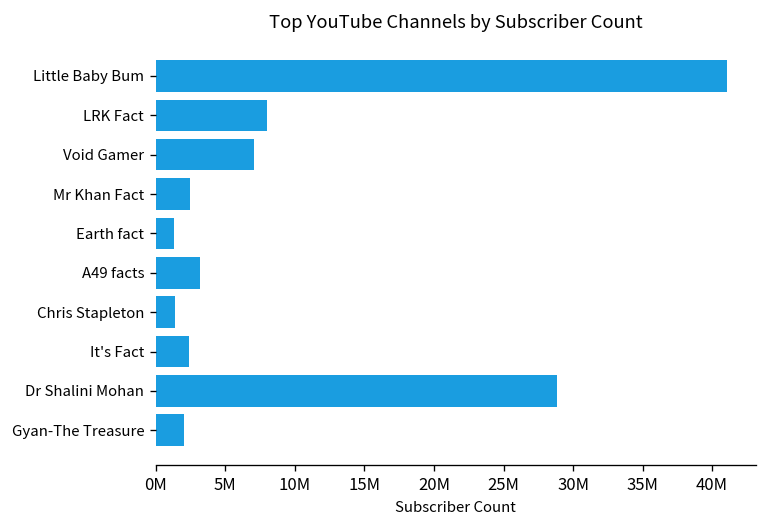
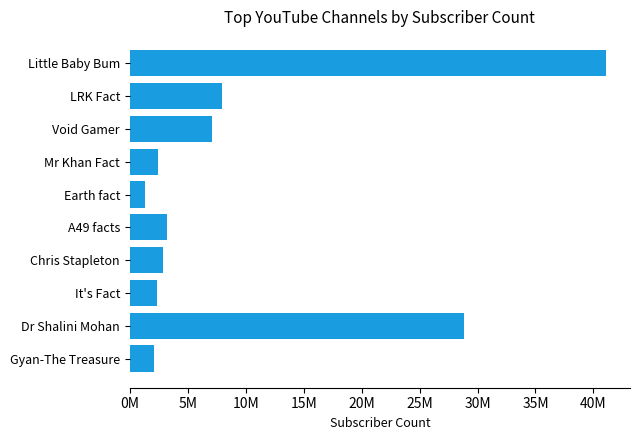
  {
    "Little Baby Bum": 41100000,
    "LRK Fact": 8000000,
    "Void Gamer": 7100000,
    "Mr Khan Fact": 2500000,
    "Earth fact": 1300000,
    "A49 facts": 3200000,
-   "Chris Stapleton": 1400000,
+   "Chris Stapleton": 2900000,
    "It's Fact": 2400000,
    "Dr Shalini Mohan": 28900000,
    "Gyan-The Treasure": 2100000
  }
